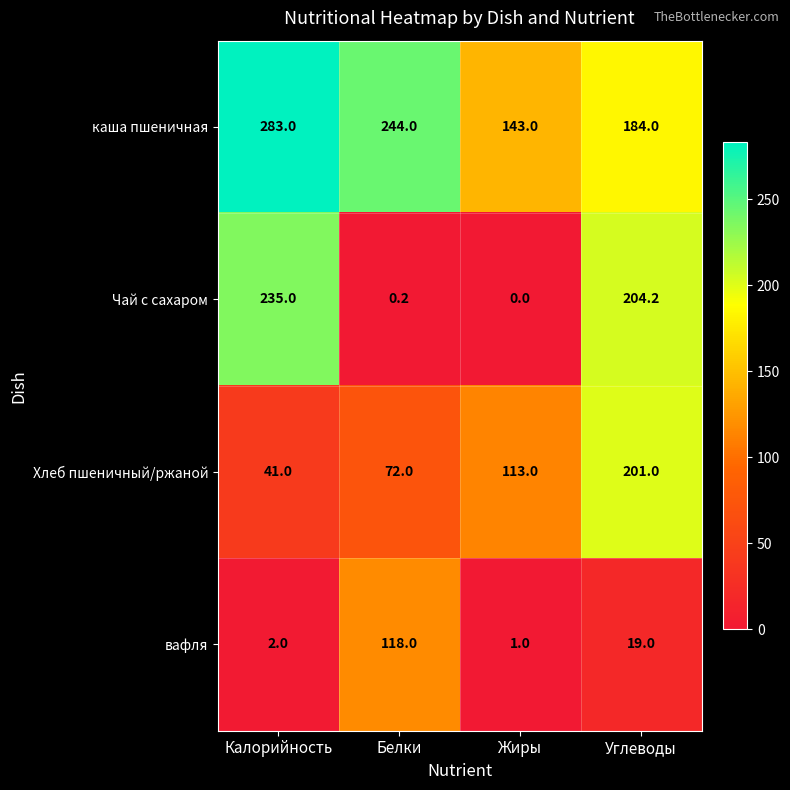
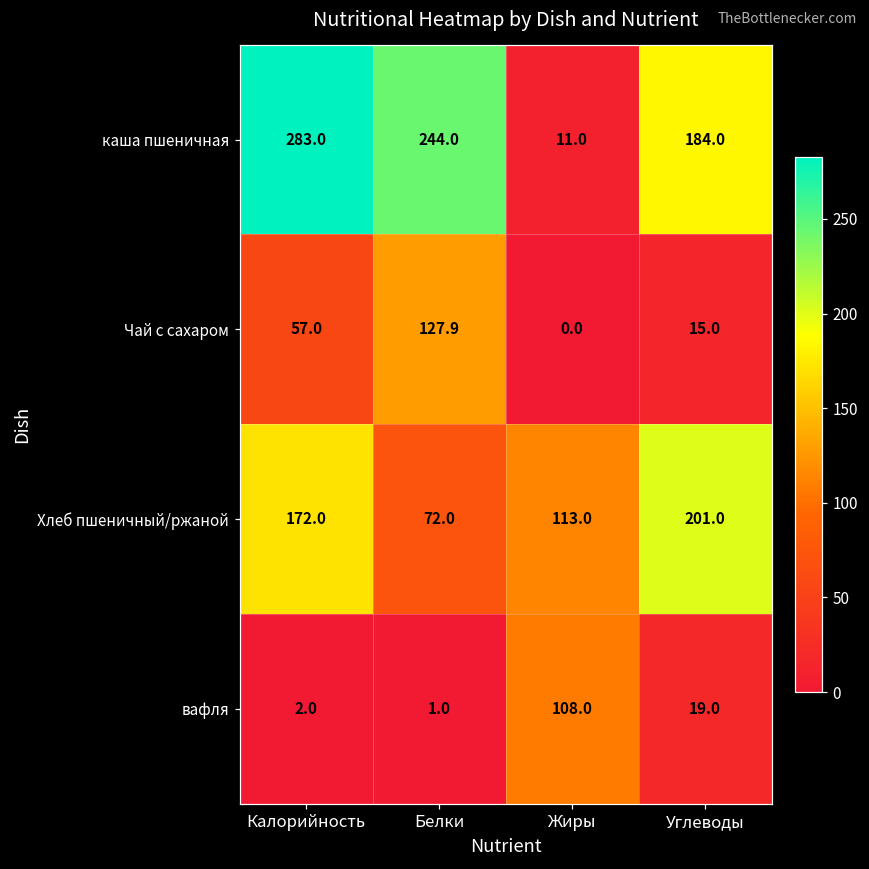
  {
    "каша пшеничная": {
      "Калорийность": 283.0,
      "Белки": 244.0,
-     "Жиры": 143.0,
+     "Жиры": 11.0,
      "Углеводы": 184.0
    },
    "Чай с сахаром": {
-     "Калорийность": 235.0,
-     "Белки": 0.2,
+     "Калорийность": 57.0,
+     "Белки": 127.9,
      "Жиры": 0.0,
-     "Углеводы": 204.2
+     "Углеводы": 15.0
    },
    "Хлеб пшеничный/ржаной": {
-     "Калорийность": 41.0,
+     "Калорийность": 172.0,
      "Белки": 72.0,
      "Жиры": 113.0,
      "Углеводы": 201.0
    },
    "вафля": {
      "Калорийность": 2.0,
-     "Белки": 118.0,
-     "Жиры": 1.0,
+     "Белки": 1.0,
+     "Жиры": 108.0,
      "Углеводы": 19.0
    }
  }
